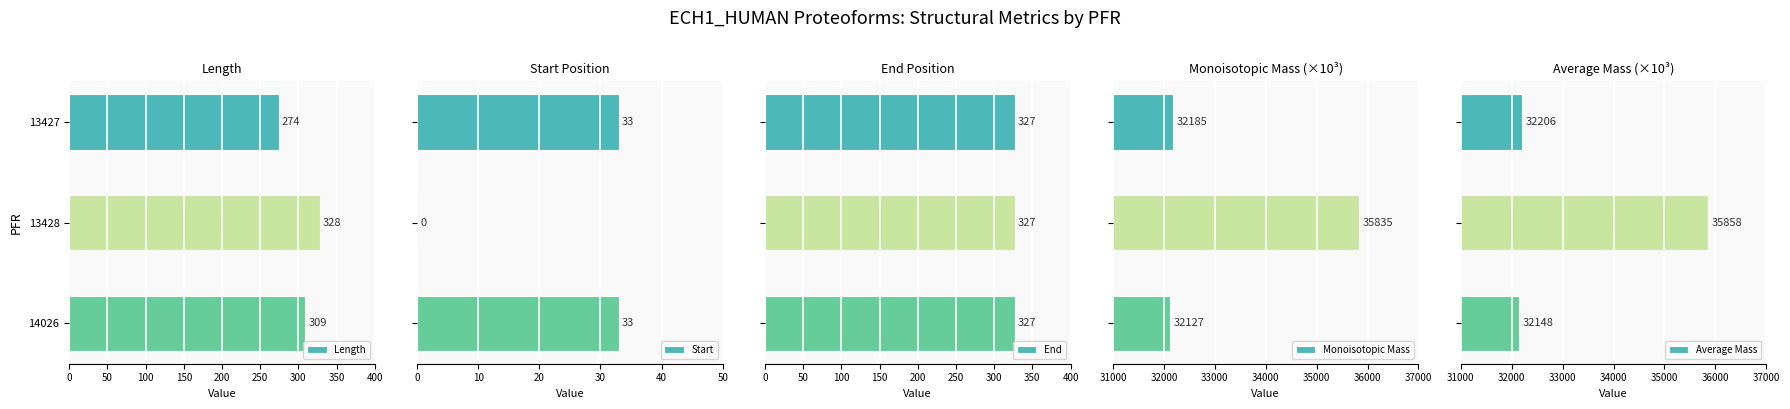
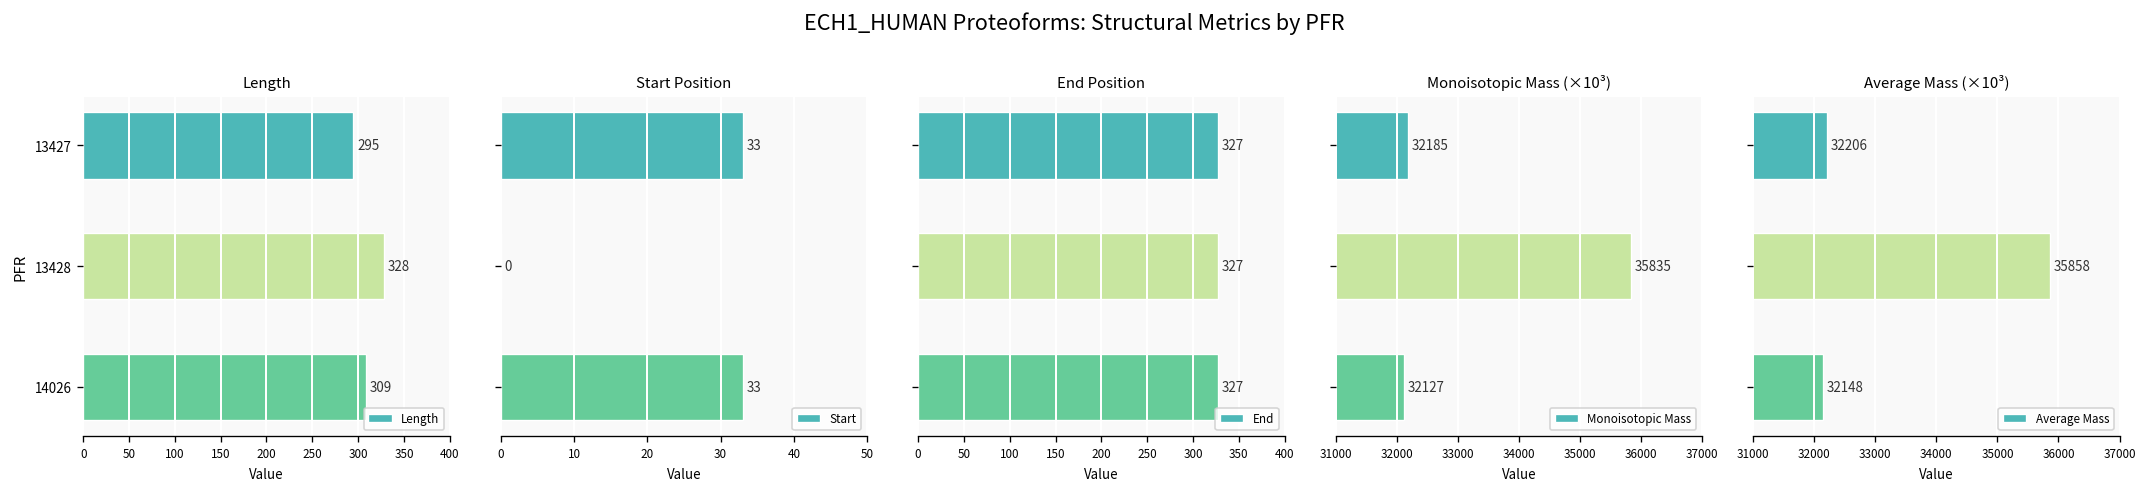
  {
    "Length": {
-     "13427": 274,
+     "13427": 295,
      "13428": 328,
      "14026": 309
    }
  }
